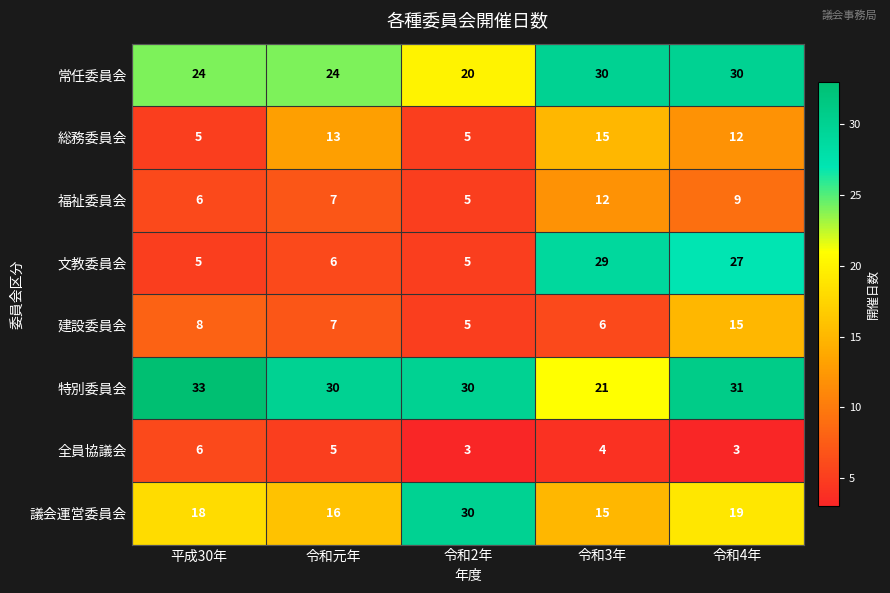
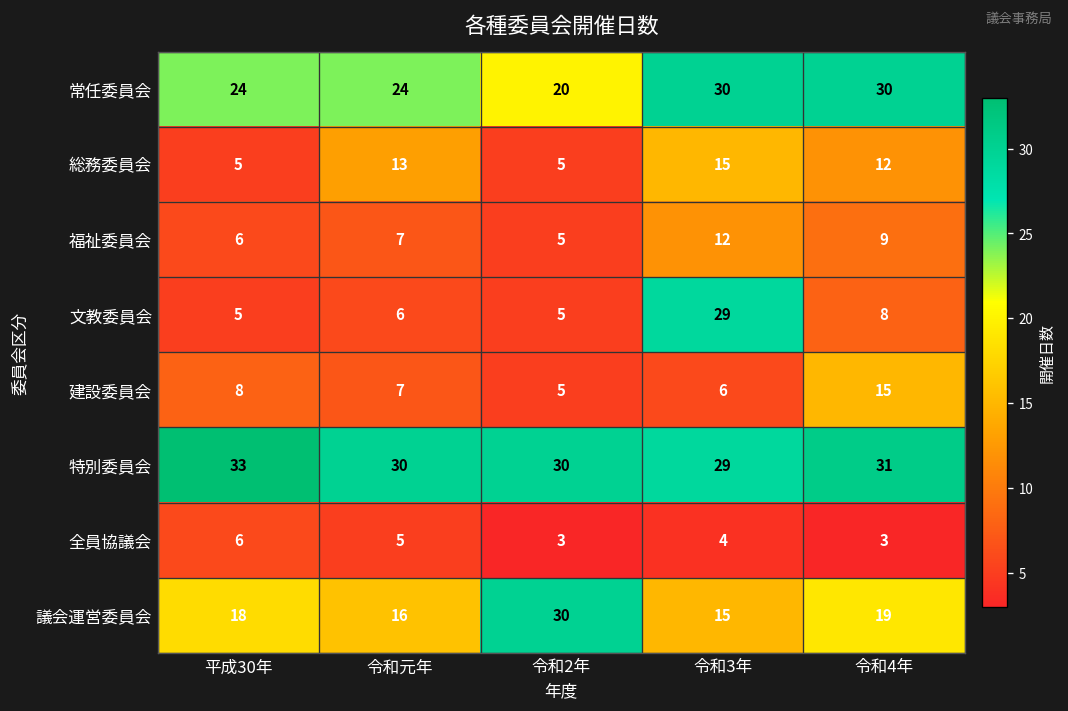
  {
    "常任委員会": {
      "平成30年": 24,
      "令和元年": 24,
      "令和2年": 20,
      "令和3年": 30,
      "令和4年": 30
    },
    "総務委員会": {
      "平成30年": 5,
      "令和元年": 13,
      "令和2年": 5,
      "令和3年": 15,
      "令和4年": 12
    },
    "福祉委員会": {
      "平成30年": 6,
      "令和元年": 7,
      "令和2年": 5,
      "令和3年": 12,
      "令和4年": 9
    },
    "文教委員会": {
      "平成30年": 5,
      "令和元年": 6,
      "令和2年": 5,
      "令和3年": 29,
-     "令和4年": 27
+     "令和4年": 8
    },
    "建設委員会": {
      "平成30年": 8,
      "令和元年": 7,
      "令和2年": 5,
      "令和3年": 6,
      "令和4年": 15
    },
    "特別委員会": {
      "平成30年": 33,
      "令和元年": 30,
      "令和2年": 30,
-     "令和3年": 21,
+     "令和3年": 29,
      "令和4年": 31
    },
    "全員協議会": {
      "平成30年": 6,
      "令和元年": 5,
      "令和2年": 3,
      "令和3年": 4,
      "令和4年": 3
    },
    "議会運営委員会": {
      "平成30年": 18,
      "令和元年": 16,
      "令和2年": 30,
      "令和3年": 15,
      "令和4年": 19
    }
  }
